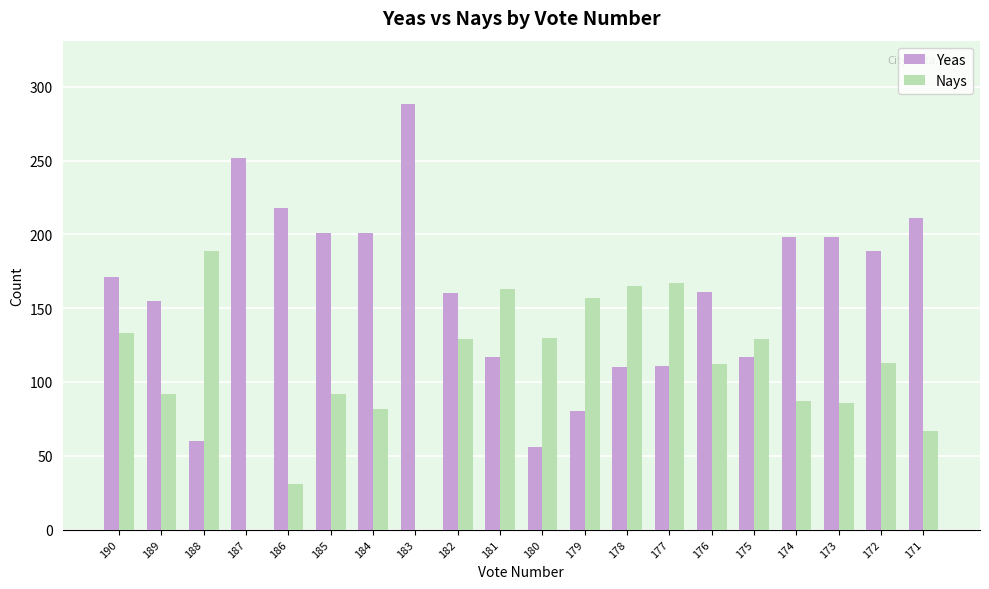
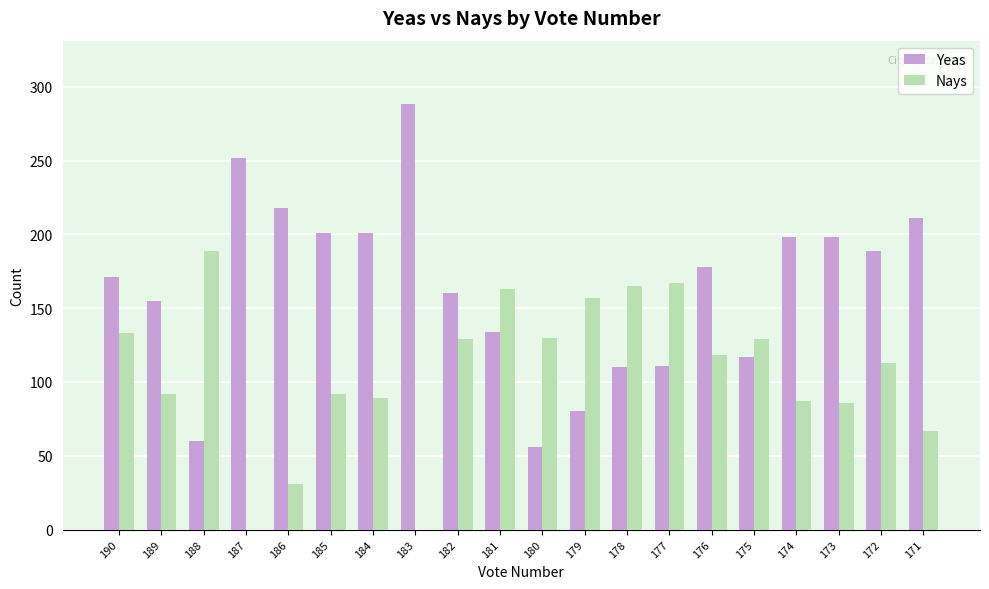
  {
    "Yeas": {
      "190": 171,
      "189": 155,
      "188": 60,
      "187": 252,
      "186": 218,
      "185": 201,
      "184": 201,
      "183": 288,
      "182": 160,
-     "181": 117,
+     "181": 134,
      "180": 56,
      "179": 80,
      "178": 110,
      "177": 111,
-     "176": 161,
+     "176": 178,
      "175": 117,
      "174": 198,
      "173": 198,
      "172": 189,
      "171": 211
    },
    "Nays": {
      "190": 133,
      "189": 92,
      "188": 189,
      "187": 0,
      "186": 31,
      "185": 92,
-     "184": 82,
+     "184": 89,
      "183": 0,
      "182": 129,
      "181": 163,
      "180": 130,
      "179": 157,
      "178": 165,
      "177": 167,
-     "176": 112,
+     "176": 118,
      "175": 129,
      "174": 87,
      "173": 86,
      "172": 113,
      "171": 67
    }
  }
